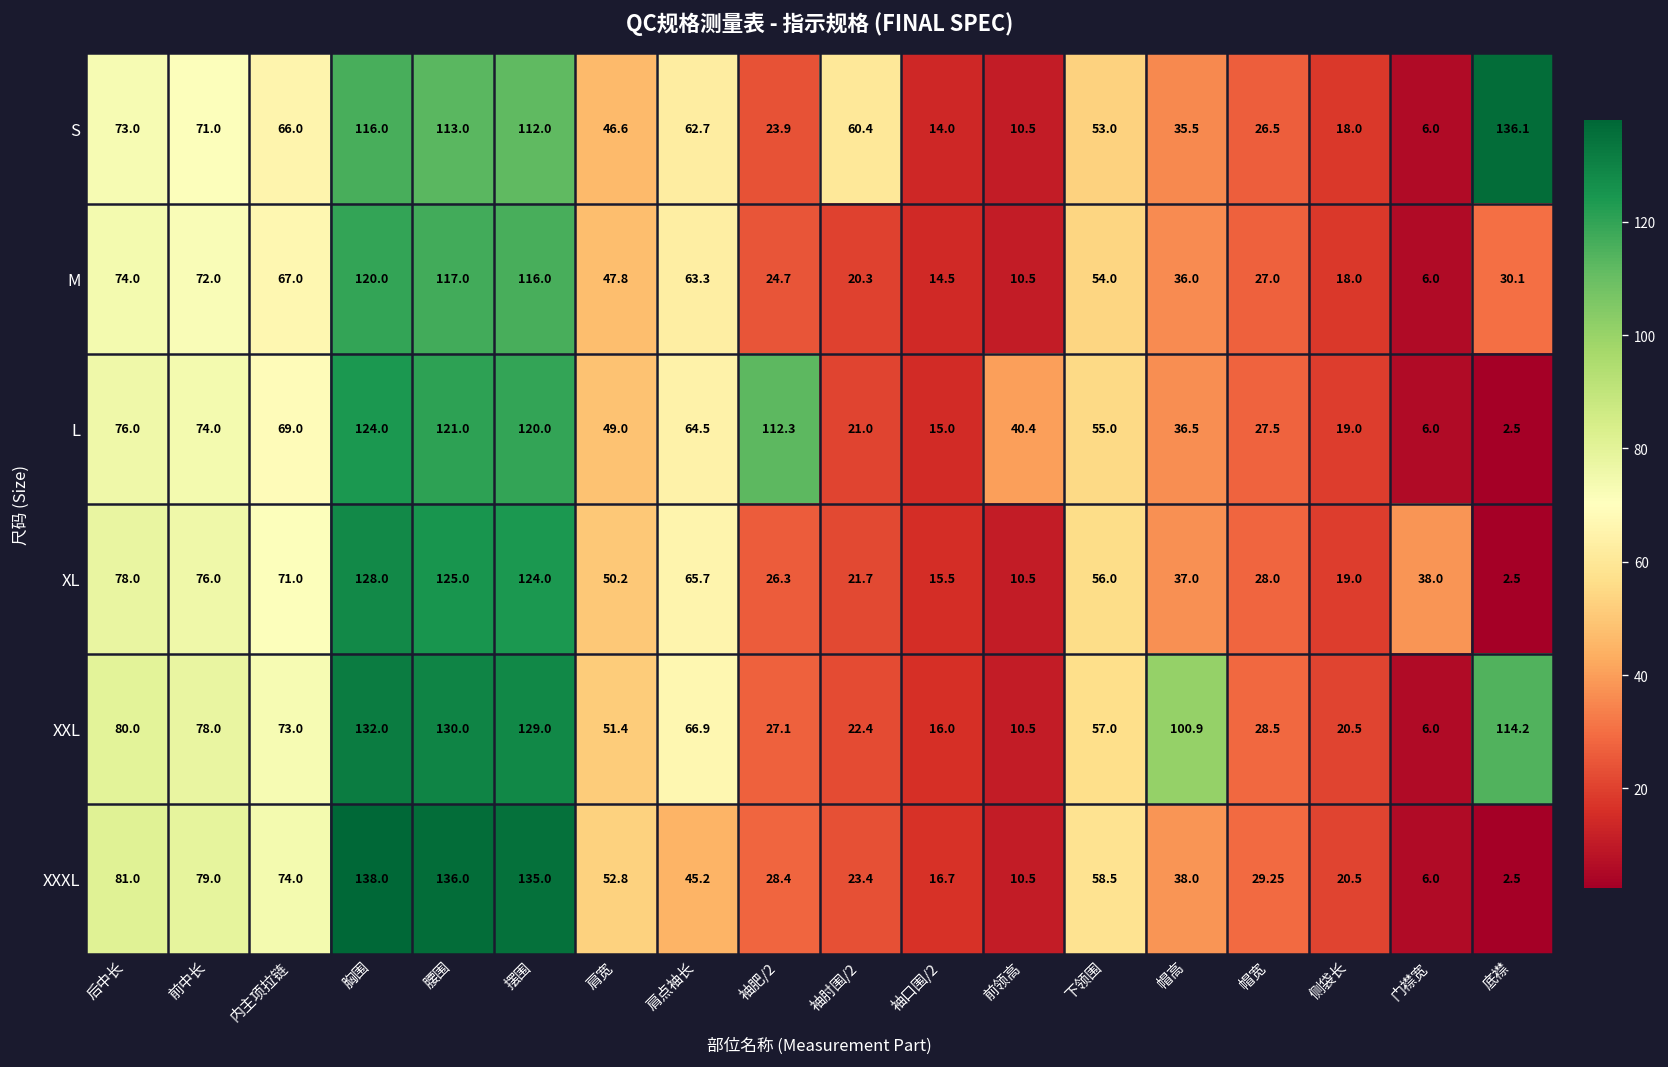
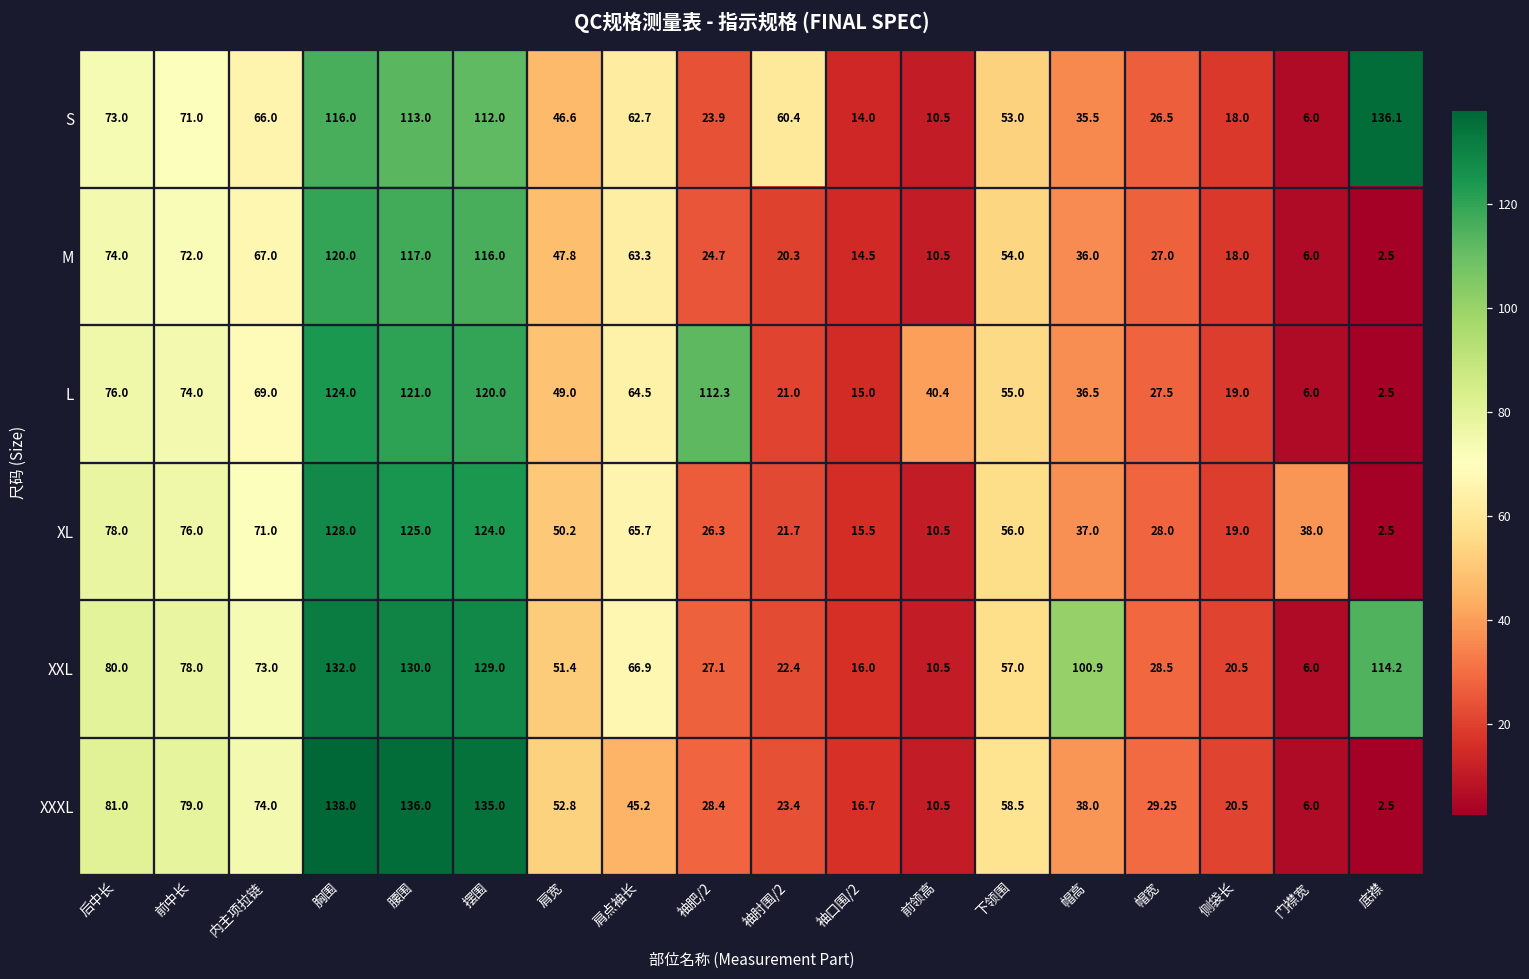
  {
    "S": {
      "后中长": 73.0,
      "前中长": 71.0,
      "内主项拉链": 66.0,
      "胸围": 116.0,
      "腰围": 113.0,
      "摆围": 112.0,
      "肩宽": 46.6,
      "肩点袖长": 62.7,
      "袖肥/2": 23.9,
      "袖肘围/2": 60.4,
      "袖口围/2": 14.0,
      "前领高": 10.5,
      "下领围": 53.0,
      "帽高": 35.5,
      "帽宽": 26.5,
      "侧袋长": 18.0,
      "门襟宽": 6.0,
      "底襟": 136.1
    },
    "M": {
      "后中长": 74.0,
      "前中长": 72.0,
      "内主项拉链": 67.0,
      "胸围": 120.0,
      "腰围": 117.0,
      "摆围": 116.0,
      "肩宽": 47.8,
      "肩点袖长": 63.3,
      "袖肥/2": 24.7,
      "袖肘围/2": 20.3,
      "袖口围/2": 14.5,
      "前领高": 10.5,
      "下领围": 54.0,
      "帽高": 36.0,
      "帽宽": 27.0,
      "侧袋长": 18.0,
      "门襟宽": 6.0,
-     "底襟": 30.1
+     "底襟": 2.5
    },
    "L": {
      "后中长": 76.0,
      "前中长": 74.0,
      "内主项拉链": 69.0,
      "胸围": 124.0,
      "腰围": 121.0,
      "摆围": 120.0,
      "肩宽": 49.0,
      "肩点袖长": 64.5,
      "袖肥/2": 112.3,
      "袖肘围/2": 21.0,
      "袖口围/2": 15.0,
      "前领高": 40.4,
      "下领围": 55.0,
      "帽高": 36.5,
      "帽宽": 27.5,
      "侧袋长": 19.0,
      "门襟宽": 6.0,
      "底襟": 2.5
    },
    "XL": {
      "后中长": 78.0,
      "前中长": 76.0,
      "内主项拉链": 71.0,
      "胸围": 128.0,
      "腰围": 125.0,
      "摆围": 124.0,
      "肩宽": 50.2,
      "肩点袖长": 65.7,
      "袖肥/2": 26.3,
      "袖肘围/2": 21.7,
      "袖口围/2": 15.5,
      "前领高": 10.5,
      "下领围": 56.0,
      "帽高": 37.0,
      "帽宽": 28.0,
      "侧袋长": 19.0,
      "门襟宽": 38.0,
      "底襟": 2.5
    },
    "XXL": {
      "后中长": 80.0,
      "前中长": 78.0,
      "内主项拉链": 73.0,
      "胸围": 132.0,
      "腰围": 130.0,
      "摆围": 129.0,
      "肩宽": 51.4,
      "肩点袖长": 66.9,
      "袖肥/2": 27.1,
      "袖肘围/2": 22.4,
      "袖口围/2": 16.0,
      "前领高": 10.5,
      "下领围": 57.0,
      "帽高": 100.9,
      "帽宽": 28.5,
      "侧袋长": 20.5,
      "门襟宽": 6.0,
      "底襟": 114.2
    },
    "XXXL": {
      "后中长": 81.0,
      "前中长": 79.0,
      "内主项拉链": 74.0,
      "胸围": 138.0,
      "腰围": 136.0,
      "摆围": 135.0,
      "肩宽": 52.8,
      "肩点袖长": 45.2,
      "袖肥/2": 28.4,
      "袖肘围/2": 23.4,
      "袖口围/2": 16.7,
      "前领高": 10.5,
      "下领围": 58.5,
      "帽高": 38.0,
      "帽宽": 29.25,
      "侧袋长": 20.5,
      "门襟宽": 6.0,
      "底襟": 2.5
    }
  }
